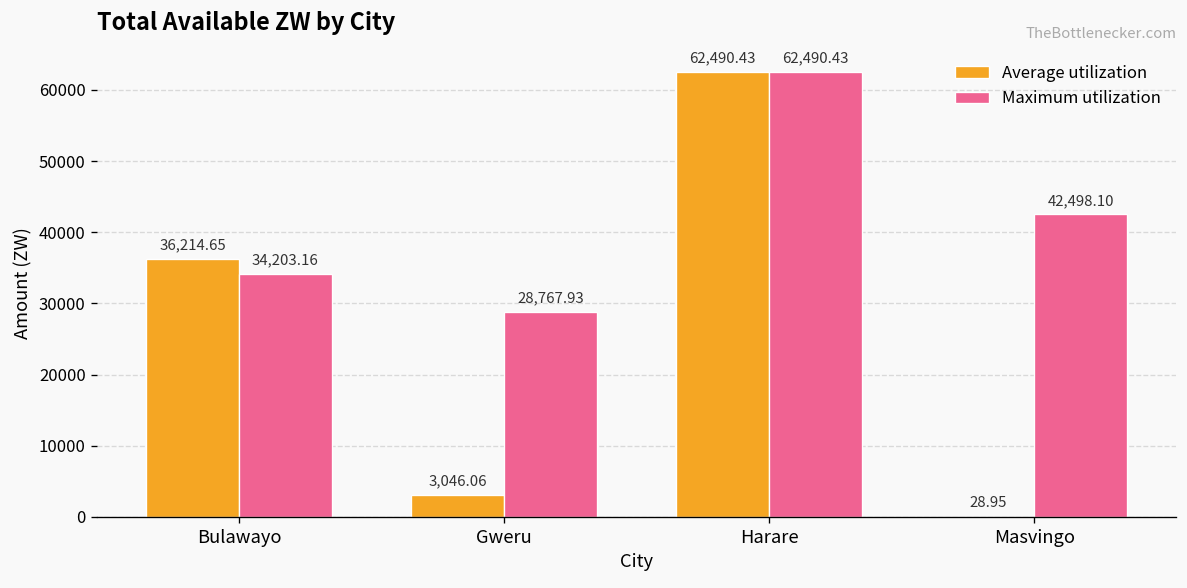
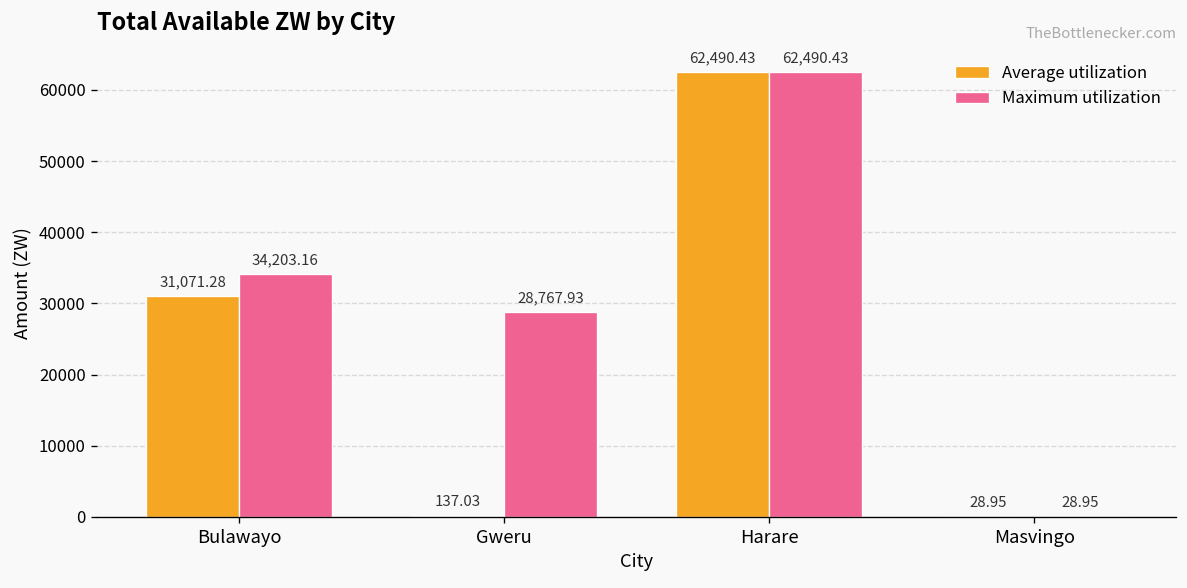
  {
    "Average utilization": {
-     "Bulawayo": "36,214.65",
-     "Gweru": "3,046.06",
+     "Bulawayo": "31,071.28",
+     "Gweru": "137.03",
      "Harare": "62,490.43",
      "Masvingo": "28.95"
    },
    "Maximum utilization": {
      "Bulawayo": "34,203.16",
      "Gweru": "28,767.93",
      "Harare": "62,490.43",
-     "Masvingo": "42,498.10"
+     "Masvingo": "28.95"
    }
  }
